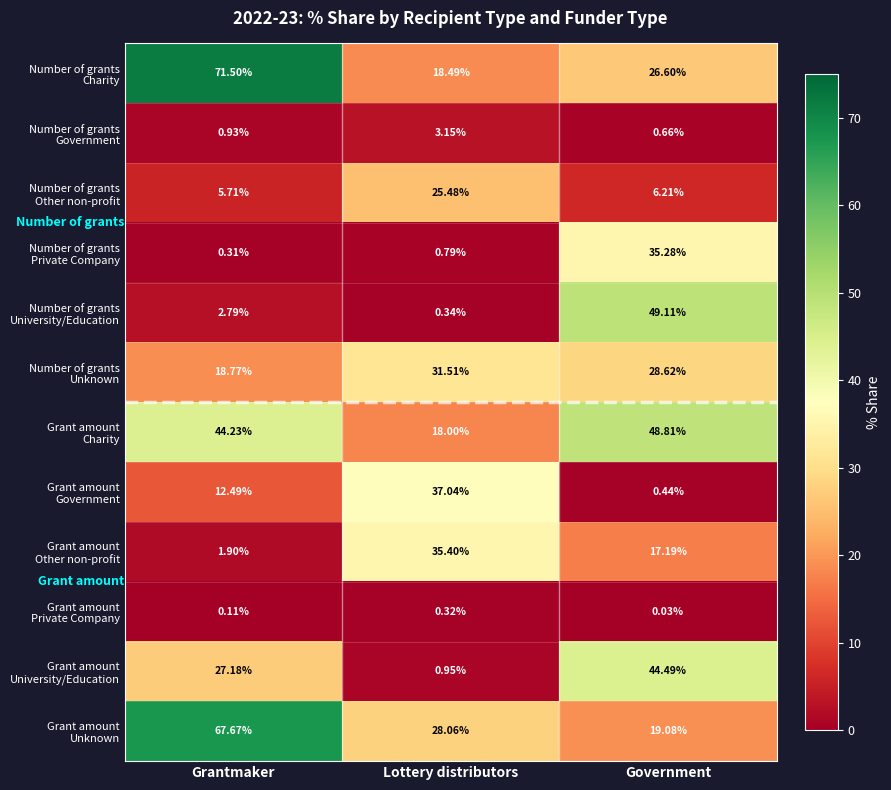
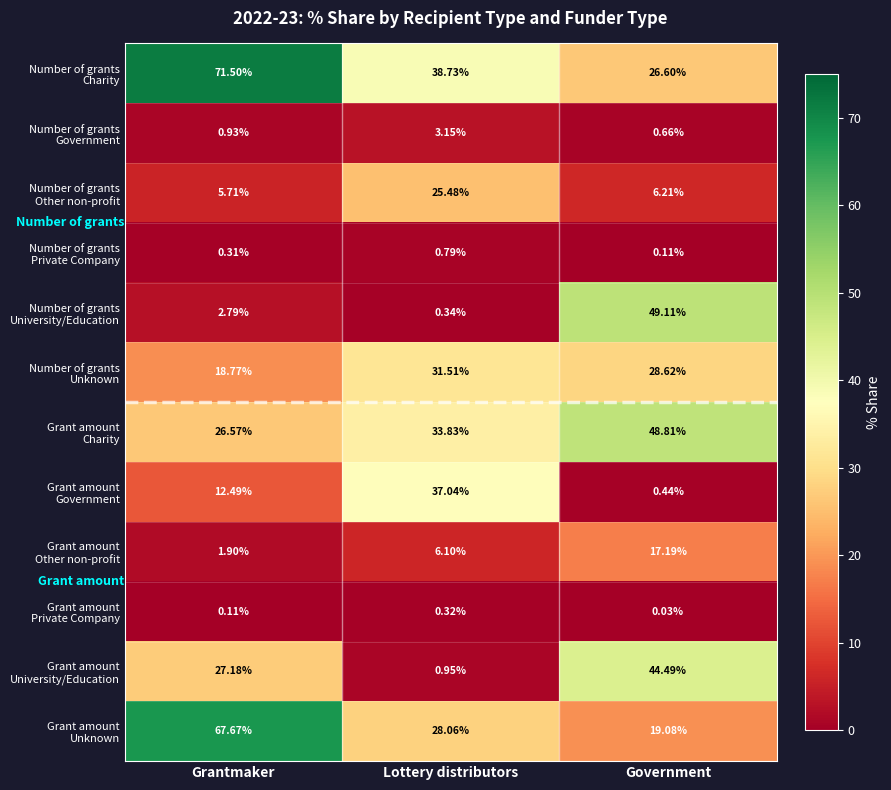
  {
    "Number of grants Charity": {
      "Grantmaker": "71.50%",
-     "Lottery distributors": "18.49%",
+     "Lottery distributors": "38.73%",
      "Government": "26.60%"
    },
    "Number of grants Government": {
      "Grantmaker": "0.93%",
      "Lottery distributors": "3.15%",
      "Government": "0.66%"
    },
    "Number of grants Other non-profit": {
      "Grantmaker": "5.71%",
      "Lottery distributors": "25.48%",
      "Government": "6.21%"
    },
    "Number of grants Private Company": {
      "Grantmaker": "0.31%",
      "Lottery distributors": "0.79%",
-     "Government": "35.28%"
+     "Government": "0.11%"
    },
    "Number of grants University/Education": {
      "Grantmaker": "2.79%",
      "Lottery distributors": "0.34%",
      "Government": "49.11%"
    },
    "Number of grants Unknown": {
      "Grantmaker": "18.77%",
      "Lottery distributors": "31.51%",
      "Government": "28.62%"
    },
    "Grant amount Charity": {
-     "Grantmaker": "44.23%",
-     "Lottery distributors": "18.00%",
+     "Grantmaker": "26.57%",
+     "Lottery distributors": "33.83%",
      "Government": "48.81%"
    },
    "Grant amount Government": {
      "Grantmaker": "12.49%",
      "Lottery distributors": "37.04%",
      "Government": "0.44%"
    },
    "Grant amount Other non-profit": {
      "Grantmaker": "1.90%",
-     "Lottery distributors": "35.40%",
+     "Lottery distributors": "6.10%",
      "Government": "17.19%"
    },
    "Grant amount Private Company": {
      "Grantmaker": "0.11%",
      "Lottery distributors": "0.32%",
      "Government": "0.03%"
    },
    "Grant amount University/Education": {
      "Grantmaker": "27.18%",
      "Lottery distributors": "0.95%",
      "Government": "44.49%"
    },
    "Grant amount Unknown": {
      "Grantmaker": "67.67%",
      "Lottery distributors": "28.06%",
      "Government": "19.08%"
    }
  }
